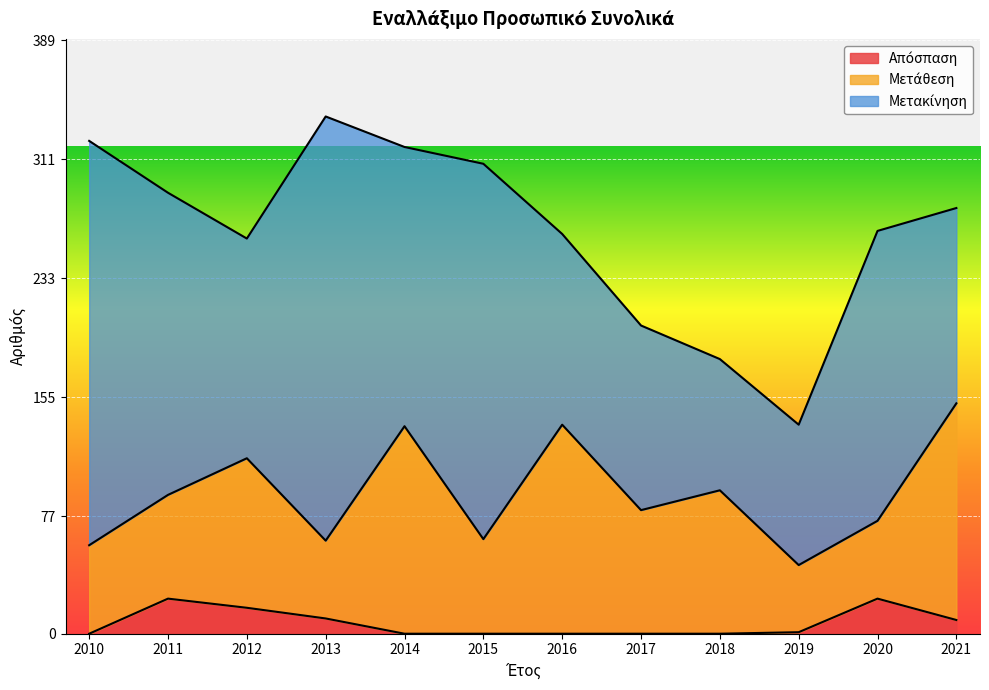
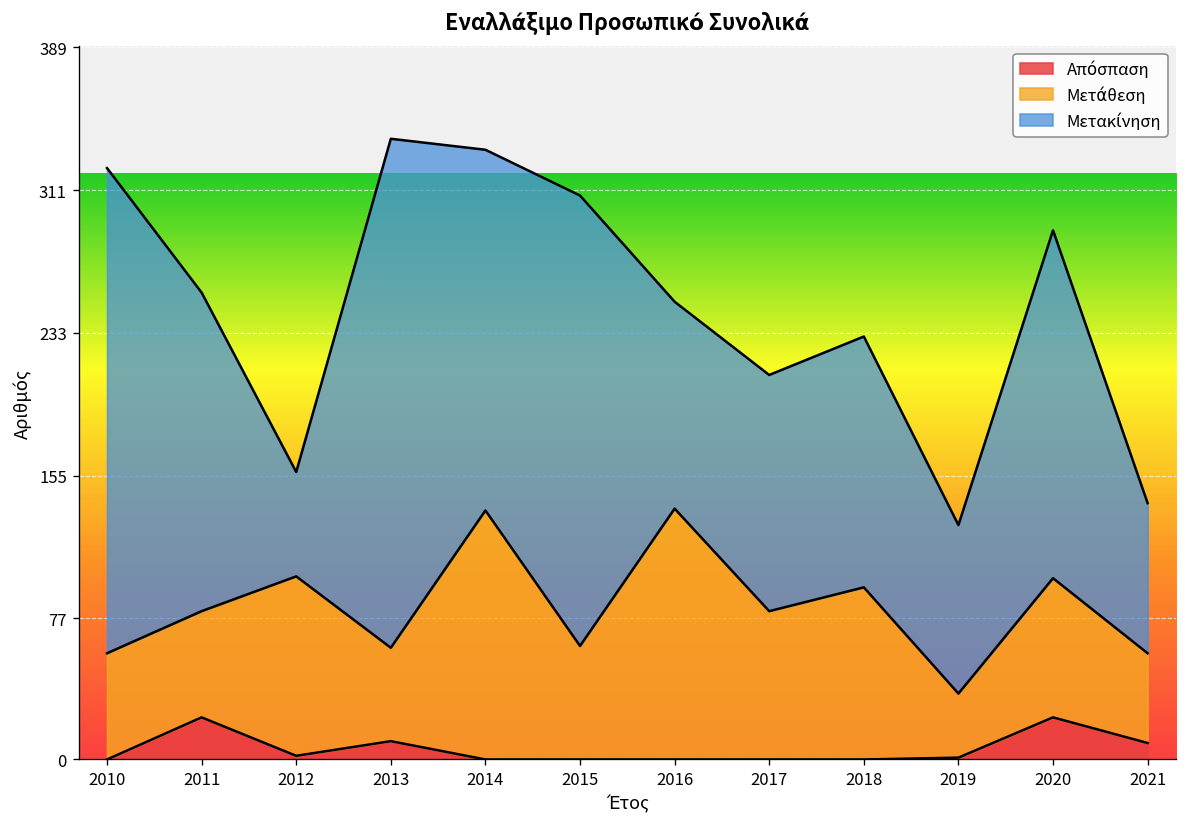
  {
    "Απόσπαση": {
      "2010": 0,
      "2011": 23,
-     "2012": 17,
+     "2012": 2,
      "2013": 10,
      "2014": 0,
      "2015": 0,
      "2016": 0,
      "2017": 0,
      "2018": 0,
      "2019": 1,
      "2020": 23,
      "2021": 9
    },
    "Μετάθεση": {
      "2010": 58,
-     "2011": 68,
+     "2011": 58,
      "2012": 98,
      "2013": 51,
      "2014": 136,
      "2015": 62,
      "2016": 137,
      "2017": 81,
      "2018": 94,
-     "2019": 44,
-     "2020": 51,
-     "2021": 142
+     "2019": 35,
+     "2020": 76,
+     "2021": 49
    },
    "Μετακίνηση": {
      "2010": 265,
-     "2011": 198,
-     "2012": 144,
+     "2011": 174,
+     "2012": 57,
      "2013": 278,
-     "2014": 183,
+     "2014": 197,
      "2015": 246,
-     "2016": 125,
-     "2017": 121,
-     "2018": 86,
+     "2016": 113,
+     "2017": 129,
+     "2018": 137,
      "2019": 92,
      "2020": 190,
-     "2021": 128
+     "2021": 82
    }
  }
